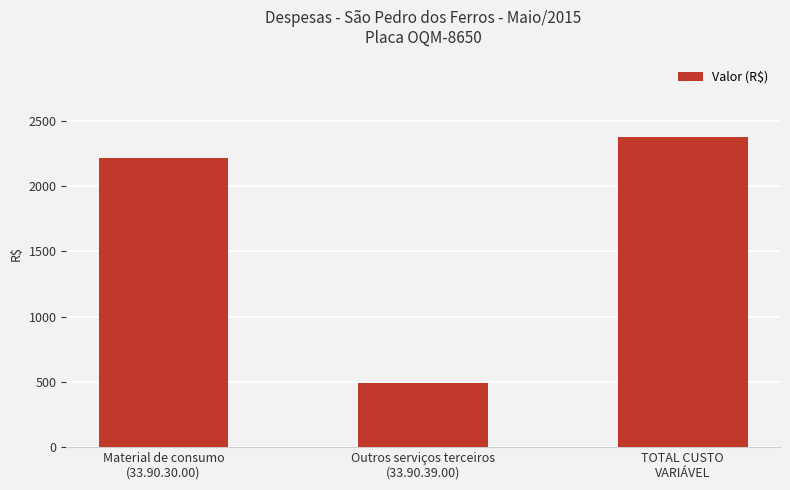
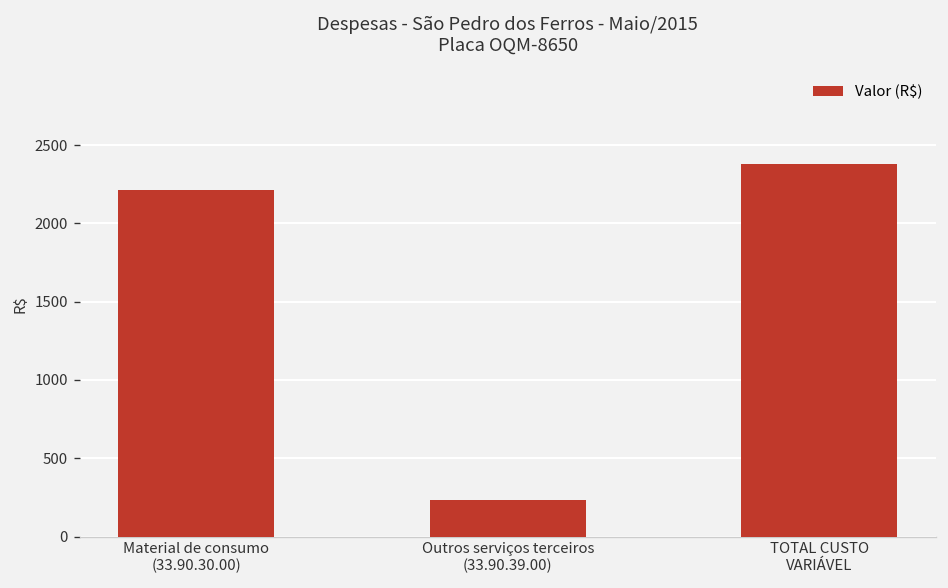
  {
    "Material de consumo (33.90.30.00)": 2210,
-   "Outros serviços terceiros (33.90.39.00)": 490,
+   "Outros serviços terceiros (33.90.39.00)": 240,
    "TOTAL CUSTO VARIÁVEL": 2380
  }
